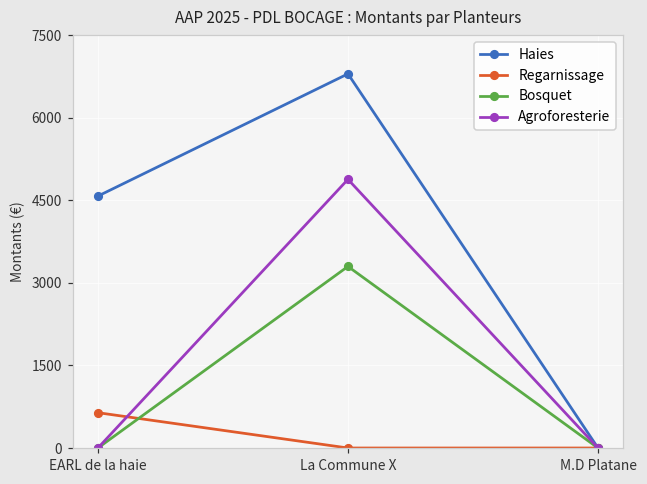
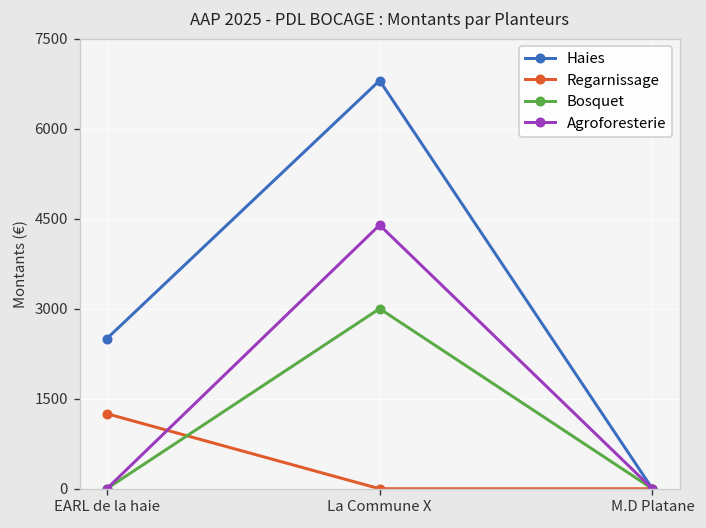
  {
    "Haies": {
-     "EARL de la haie": 4600,
+     "EARL de la haie": 2500,
      "La Commune X": 6800
    },
    "Regarnissage": {
-     "EARL de la haie": 600,
+     "EARL de la haie": 1300,
      "La Commune X": 0
    },
    "Bosquet": {
-     "La Commune X": 3300
+     "La Commune X": 3000
    },
    "Agroforesterie": {
-     "La Commune X": 4900
+     "La Commune X": 4400
    }
  }
